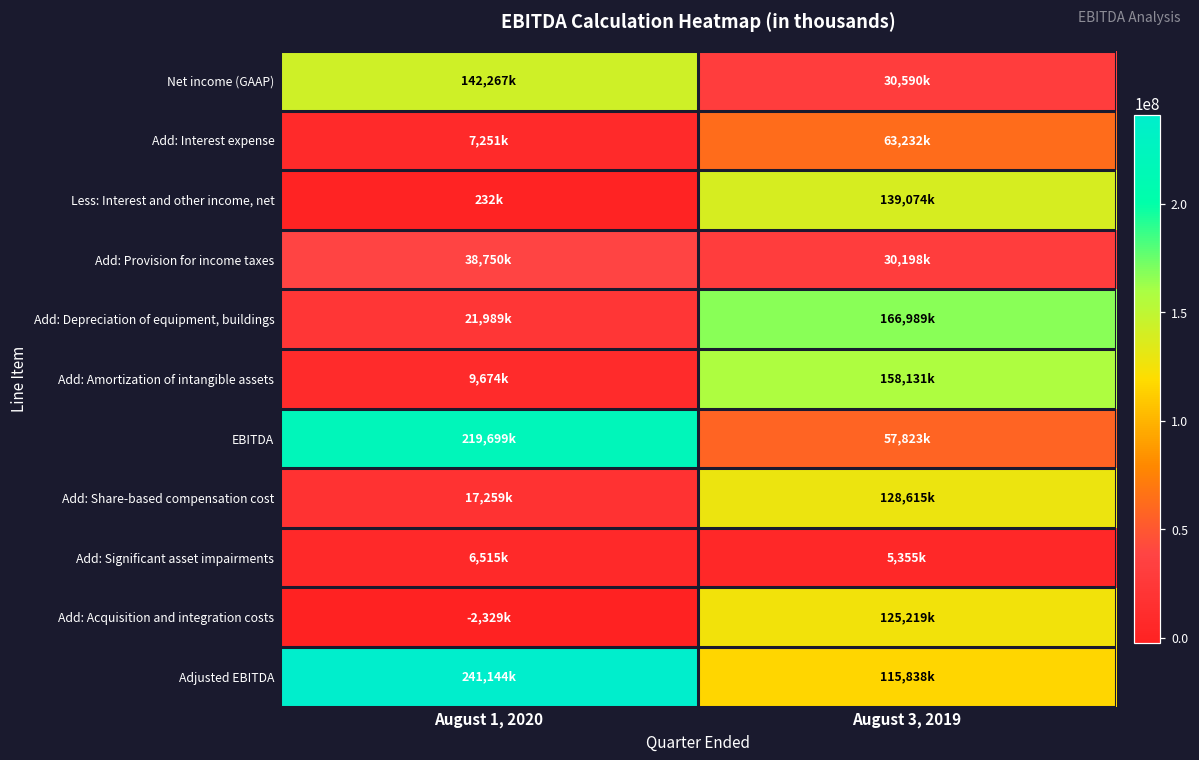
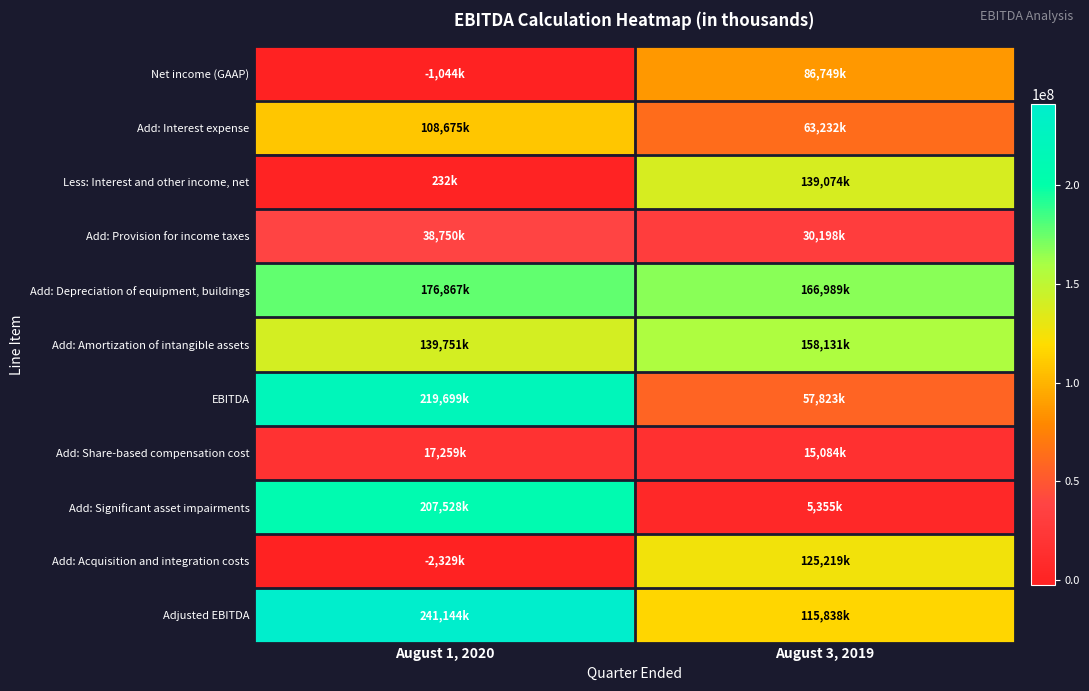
  {
    "Net income (GAAP)": {
-     "August 1, 2020": "142,267k",
-     "August 3, 2019": "30,590k"
+     "August 1, 2020": "-1,044k",
+     "August 3, 2019": "86,749k"
    },
    "Add: Interest expense": {
-     "August 1, 2020": "7,251k",
+     "August 1, 2020": "108,675k",
      "August 3, 2019": "63,232k"
    },
    "Less: Interest and other income, net": {
      "August 1, 2020": "232k",
      "August 3, 2019": "139,074k"
    },
    "Add: Provision for income taxes": {
      "August 1, 2020": "38,750k",
      "August 3, 2019": "30,198k"
    },
    "Add: Depreciation of equipment, buildings": {
-     "August 1, 2020": "21,989k",
+     "August 1, 2020": "176,867k",
      "August 3, 2019": "166,989k"
    },
    "Add: Amortization of intangible assets": {
-     "August 1, 2020": "9,674k",
+     "August 1, 2020": "139,751k",
      "August 3, 2019": "158,131k"
    },
    "EBITDA": {
      "August 1, 2020": "219,699k",
      "August 3, 2019": "57,823k"
    },
    "Add: Share-based compensation cost": {
      "August 1, 2020": "17,259k",
-     "August 3, 2019": "128,615k"
+     "August 3, 2019": "15,084k"
    },
    "Add: Significant asset impairments": {
-     "August 1, 2020": "6,515k",
+     "August 1, 2020": "207,528k",
      "August 3, 2019": "5,355k"
    },
    "Add: Acquisition and integration costs": {
      "August 1, 2020": "-2,329k",
      "August 3, 2019": "125,219k"
    },
    "Adjusted EBITDA": {
      "August 1, 2020": "241,144k",
      "August 3, 2019": "115,838k"
    }
  }
